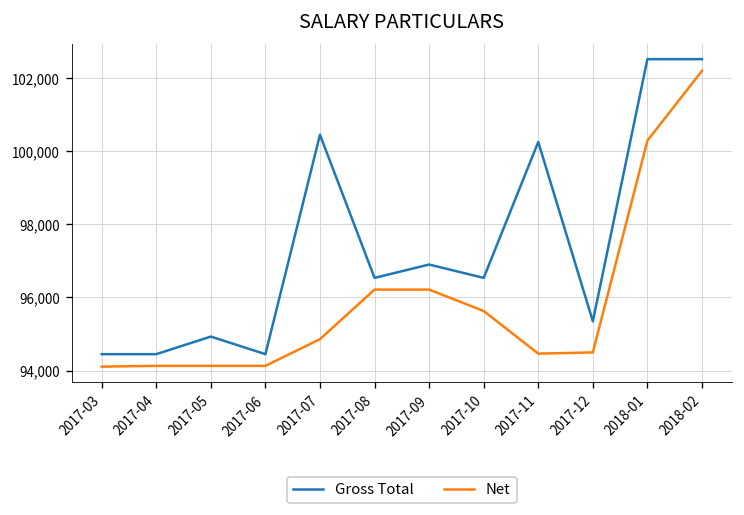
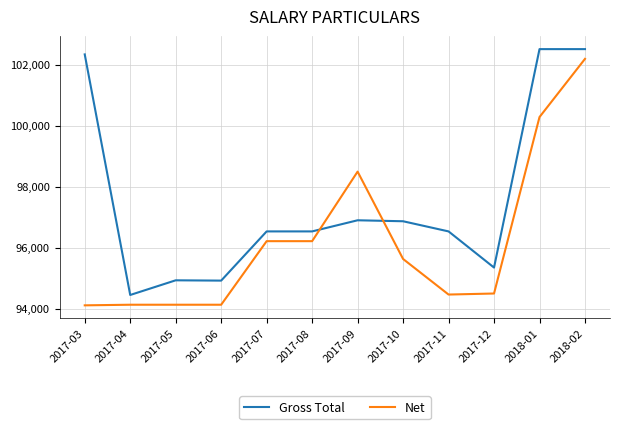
  {
    "Gross Total": {
-     "2017-03": "94,400",
+     "2017-03": "102,300",
      "2017-04": "94,400",
      "2017-05": "94,900",
-     "2017-06": "94,400",
-     "2017-07": "100,400",
+     "2017-06": "94,900",
+     "2017-07": "96,500",
      "2017-08": "96,500",
      "2017-09": "96,900",
-     "2017-10": "96,500",
-     "2017-11": "100,200",
+     "2017-10": "96,900",
+     "2017-11": "96,500",
      "2017-12": "95,300",
      "2018-01": "102,500",
      "2018-02": "102,500"
    },
    "Net": {
      "2017-03": "94,100",
      "2017-04": "94,100",
      "2017-05": "94,100",
      "2017-06": "94,100",
-     "2017-07": "94,900",
+     "2017-07": "96,200",
      "2017-08": "96,200",
-     "2017-09": "96,200",
+     "2017-09": "98,500",
      "2017-10": "95,600",
      "2017-11": "94,500",
      "2017-12": "94,500",
      "2018-01": "100,300",
      "2018-02": "102,200"
    }
  }
